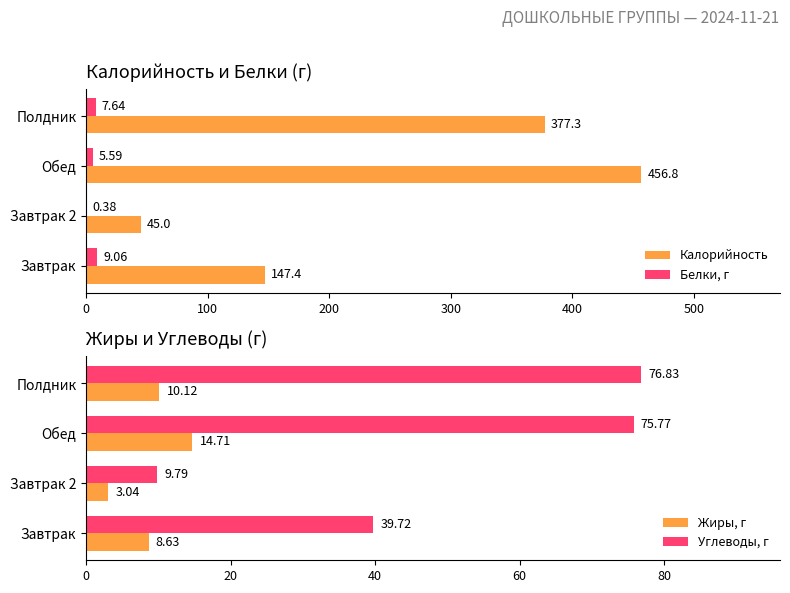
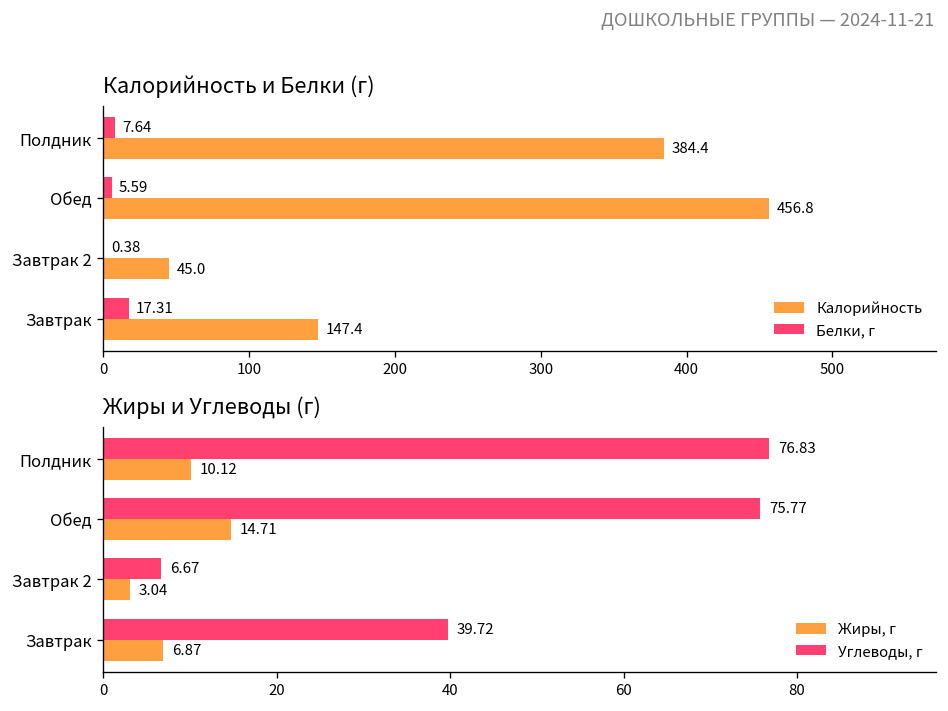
  {
    "Калорийность и Белки (г)": {
      "Калорийность": {
-       "Полдник": 377.3,
+       "Полдник": 384.4,
        "Обед": 456.8,
        "Завтрак 2": 45.0,
        "Завтрак": 147.4
      },
      "Белки, г": {
        "Полдник": 7.64,
        "Обед": 5.59,
        "Завтрак 2": 0.38,
-       "Завтрак": 9.06
+       "Завтрак": 17.31
      }
    },
    "Жиры и Углеводы (г)": {
      "Жиры, г": {
        "Полдник": 10.12,
        "Обед": 14.71,
        "Завтрак 2": 3.04,
-       "Завтрак": 8.63
+       "Завтрак": 6.87
      },
      "Углеводы, г": {
        "Полдник": 76.83,
        "Обед": 75.77,
-       "Завтрак 2": 9.79,
+       "Завтрак 2": 6.67,
        "Завтрак": 39.72
      }
    }
  }
